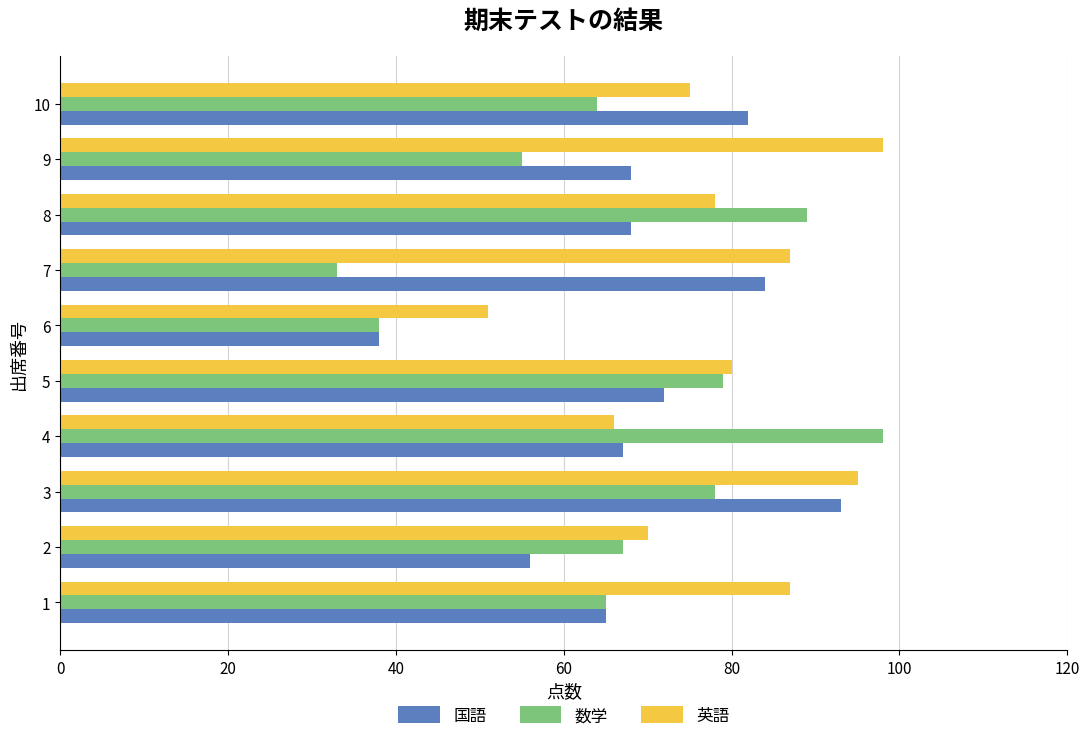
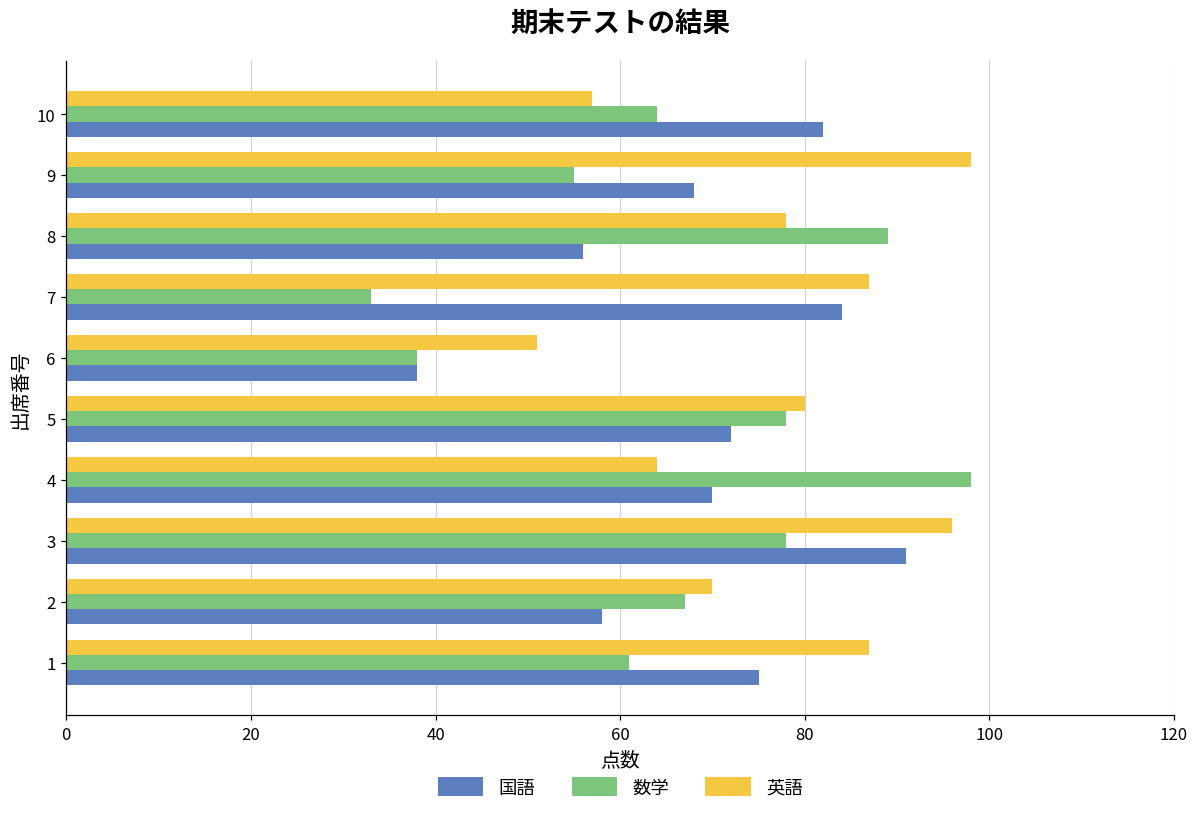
  {
    "国語": {
      "10": 82,
      "9": 68,
-     "8": 68,
+     "8": 56,
      "7": 84,
      "6": 38,
      "5": 72,
-     "4": 67,
-     "3": 93,
-     "2": 56,
-     "1": 65
+     "4": 70,
+     "3": 91,
+     "2": 58,
+     "1": 75
    },
    "数学": {
      "10": 64,
      "9": 55,
      "8": 89,
      "7": 33,
      "6": 38,
-     "5": 79,
+     "5": 78,
      "4": 98,
      "3": 78,
      "2": 67,
-     "1": 65
+     "1": 61
    },
    "英語": {
-     "10": 75,
+     "10": 57,
      "9": 98,
      "8": 78,
      "7": 87,
      "6": 51,
      "5": 80,
-     "4": 66,
-     "3": 95,
+     "4": 64,
+     "3": 96,
      "2": 70,
      "1": 87
    }
  }
